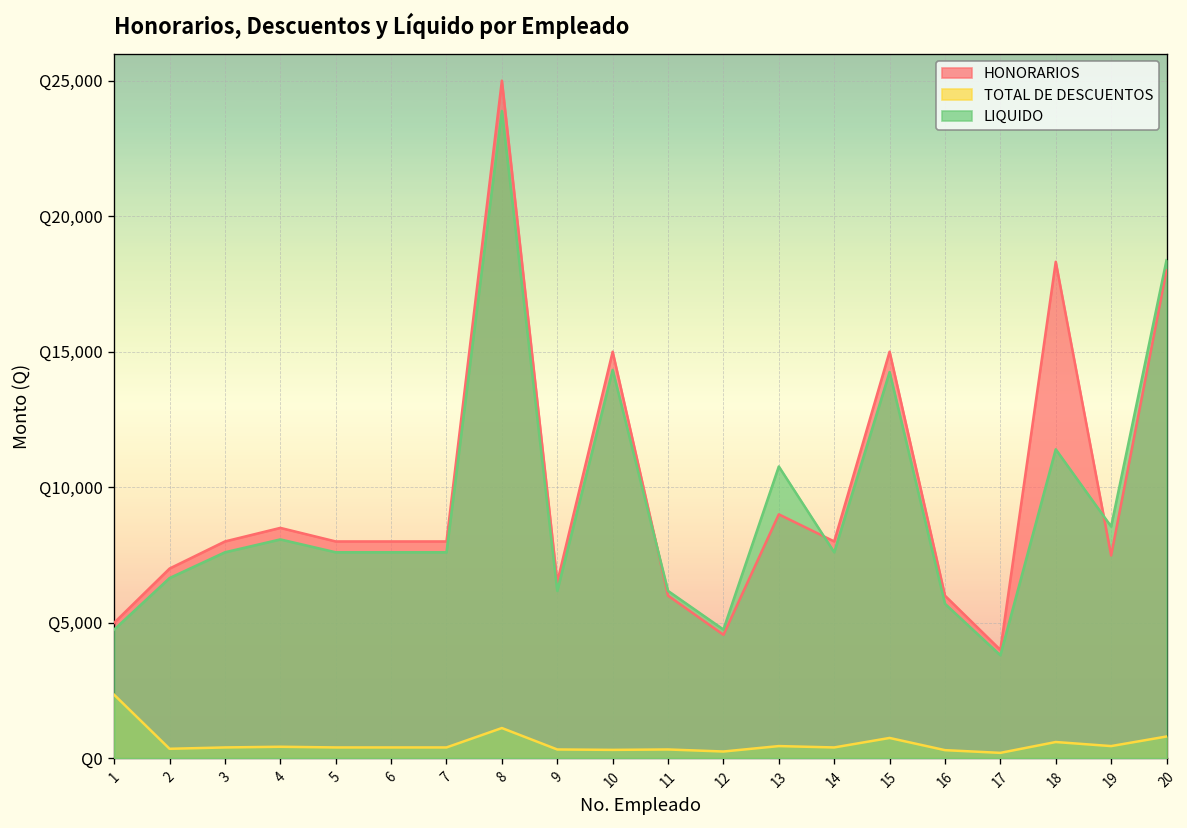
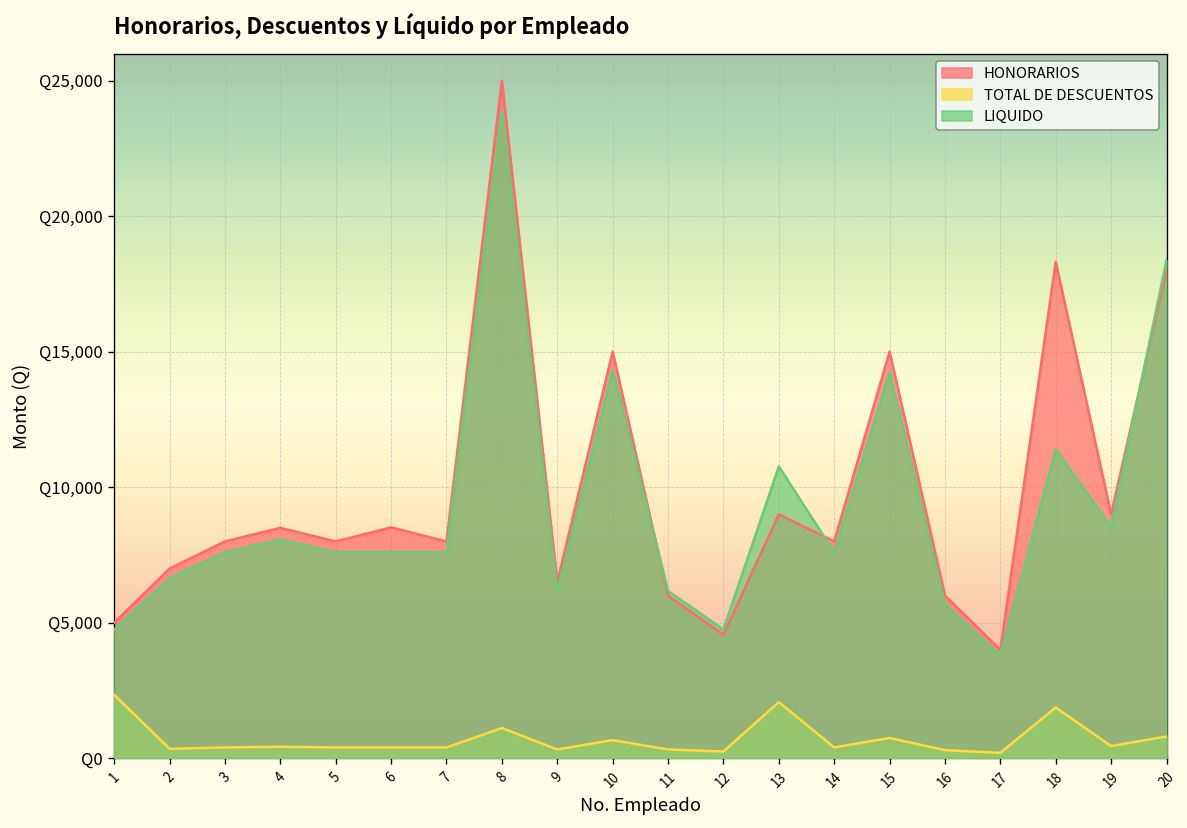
  {
    "HONORARIOS": {
      "1": "Q5,000",
      "2": "Q7,000",
      "3": "Q8,000",
      "4": "Q8,500",
      "5": "Q8,000",
-     "6": "Q8,000",
+     "6": "Q8,500",
      "7": "Q8,000",
      "8": "Q25,000",
      "9": "Q6,500",
      "10": "Q15,000",
      "11": "Q6,000",
      "12": "Q4,600",
      "13": "Q9,000",
      "14": "Q8,000",
      "15": "Q15,000",
      "16": "Q6,000",
      "17": "Q4,000",
      "18": "Q18,300",
-     "19": "Q7,500",
+     "19": "Q9,000",
      "20": "Q18,000"
    },
    "TOTAL DE DESCUENTOS": {
      "1": "Q2,300",
      "2": "Q400",
      "3": "Q400",
      "4": "Q400",
      "5": "Q400",
      "6": "Q400",
      "7": "Q400",
      "8": "Q1,100",
      "9": "Q300",
-     "10": "Q300",
+     "10": "Q700",
      "11": "Q300",
      "12": "Q300",
-     "13": "Q500",
+     "13": "Q2,100",
      "14": "Q400",
      "15": "Q800",
      "16": "Q300",
      "17": "Q200",
-     "18": "Q600",
+     "18": "Q1,900",
      "19": "Q500",
      "20": "Q800"
    },
    "LIQUIDO": {
      "1": "Q4,800",
      "2": "Q6,700",
      "3": "Q7,600",
      "4": "Q8,100",
      "5": "Q7,600",
      "6": "Q7,600",
      "7": "Q7,600",
      "8": "Q23,900",
      "9": "Q6,200",
      "10": "Q14,300",
      "11": "Q6,200",
      "12": "Q4,800",
      "13": "Q10,800",
      "14": "Q7,600",
      "15": "Q14,300",
      "16": "Q5,700",
      "17": "Q3,800",
      "18": "Q11,400",
      "19": "Q8,600",
      "20": "Q18,400"
    }
  }
